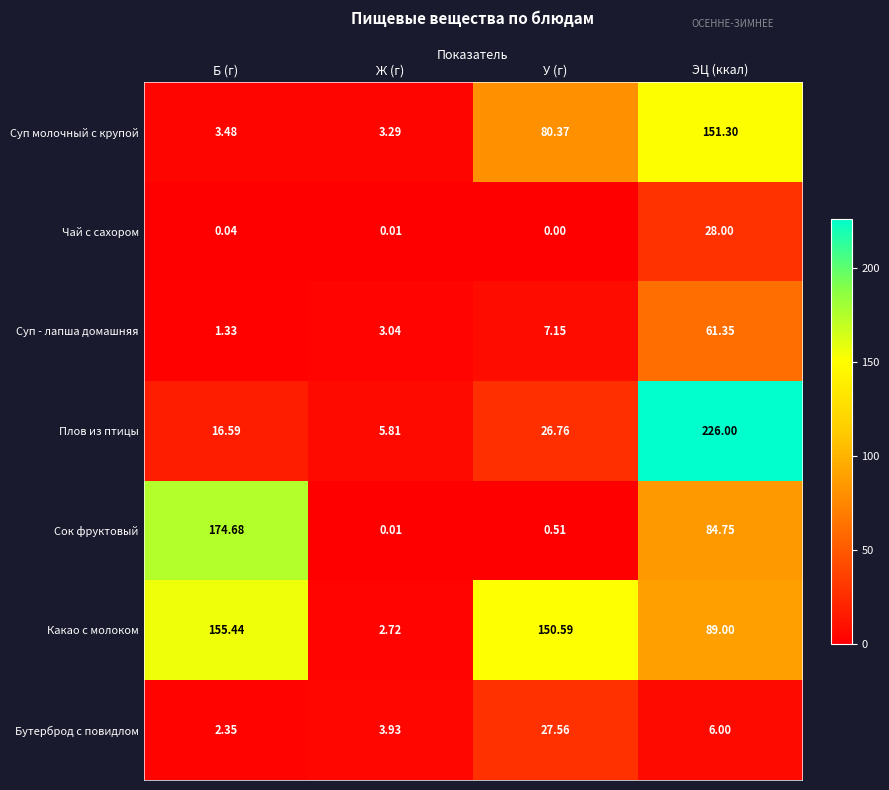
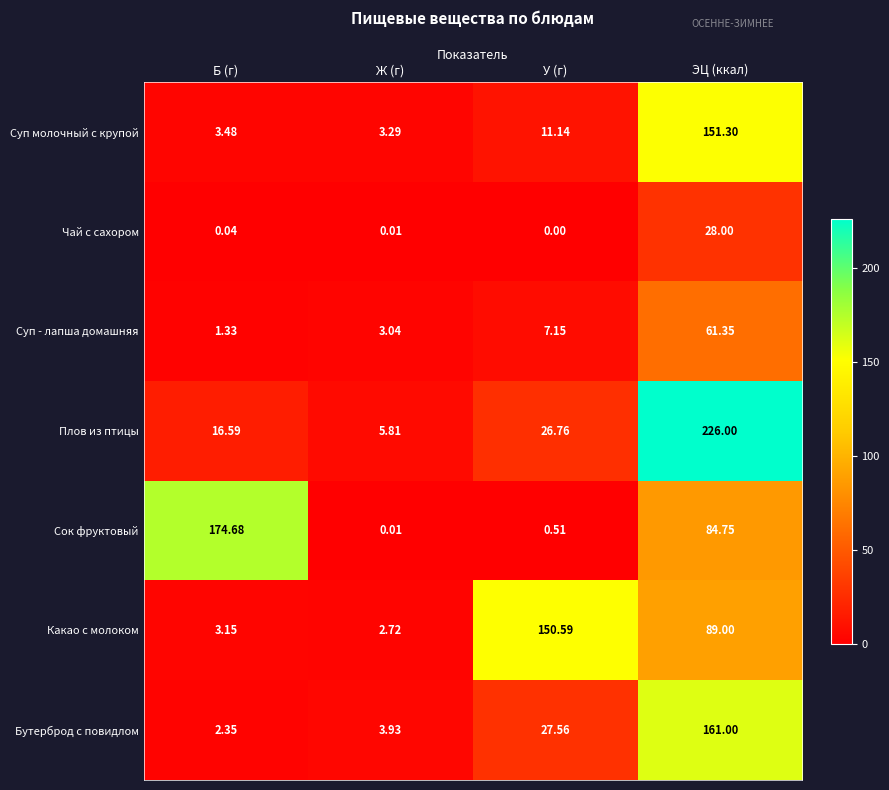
  {
    "Суп молочный с крупой": {
      "Б (г)": 3.48,
      "Ж (г)": 3.29,
-     "У (г)": 80.37,
+     "У (г)": 11.14,
      "ЭЦ (ккал)": 151.30
    },
    "Чай с сахором": {
      "Б (г)": 0.04,
      "Ж (г)": 0.01,
      "У (г)": 0.00,
      "ЭЦ (ккал)": 28.00
    },
    "Суп - лапша домашняя": {
      "Б (г)": 1.33,
      "Ж (г)": 3.04,
      "У (г)": 7.15,
      "ЭЦ (ккал)": 61.35
    },
    "Плов из птицы": {
      "Б (г)": 16.59,
      "Ж (г)": 5.81,
      "У (г)": 26.76,
      "ЭЦ (ккал)": 226.00
    },
    "Сок фруктовый": {
      "Б (г)": 174.68,
      "Ж (г)": 0.01,
      "У (г)": 0.51,
      "ЭЦ (ккал)": 84.75
    },
    "Какао с молоком": {
-     "Б (г)": 155.44,
+     "Б (г)": 3.15,
      "Ж (г)": 2.72,
      "У (г)": 150.59,
      "ЭЦ (ккал)": 89.00
    },
    "Бутерброд с повидлом": {
      "Б (г)": 2.35,
      "Ж (г)": 3.93,
      "У (г)": 27.56,
-     "ЭЦ (ккал)": 6.00
+     "ЭЦ (ккал)": 161.00
    }
  }
